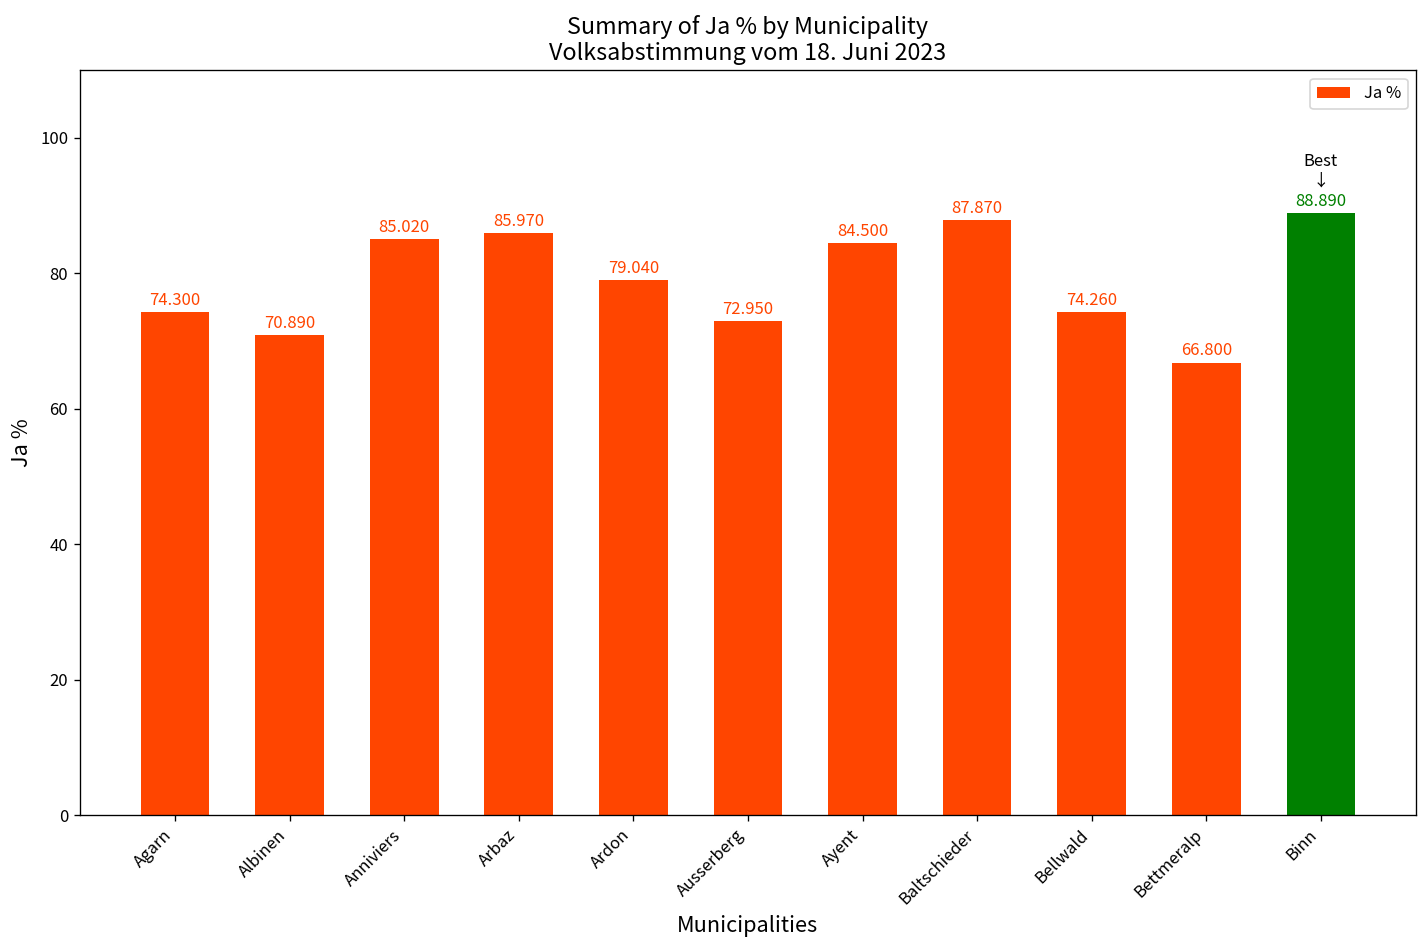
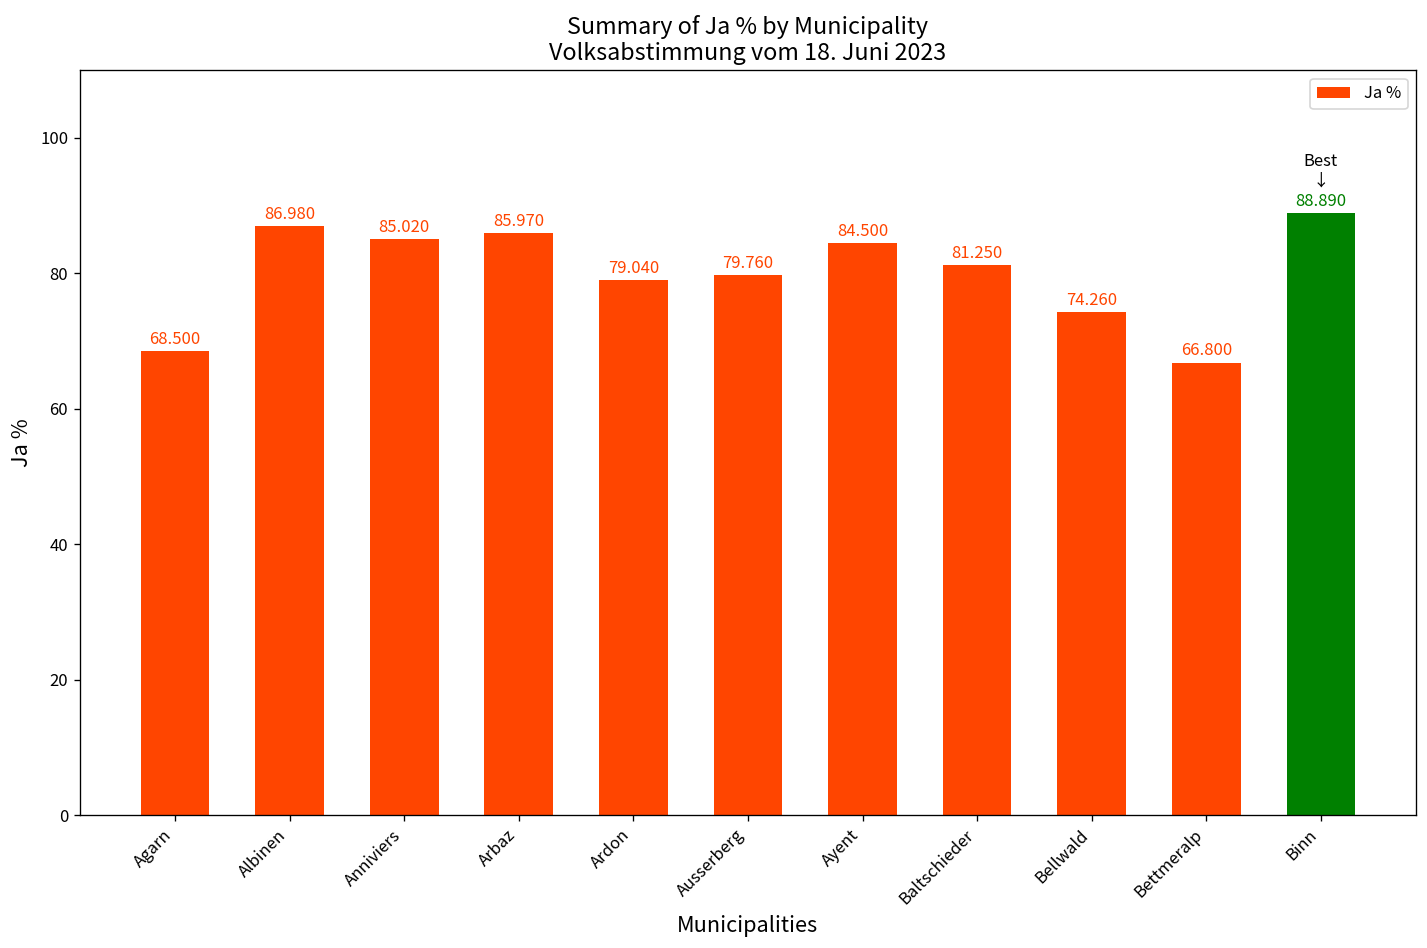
  {
-   "Agarn": 74.300,
-   "Albinen": 70.890,
+   "Agarn": 68.500,
+   "Albinen": 86.980,
    "Anniviers": 85.020,
    "Arbaz": 85.970,
    "Ardon": 79.040,
-   "Ausserberg": 72.950,
+   "Ausserberg": 79.760,
    "Ayent": 84.500,
-   "Baltschieder": 87.870,
+   "Baltschieder": 81.250,
    "Bellwald": 74.260,
    "Bettmeralp": 66.800,
    "Binn": 88.890
  }
